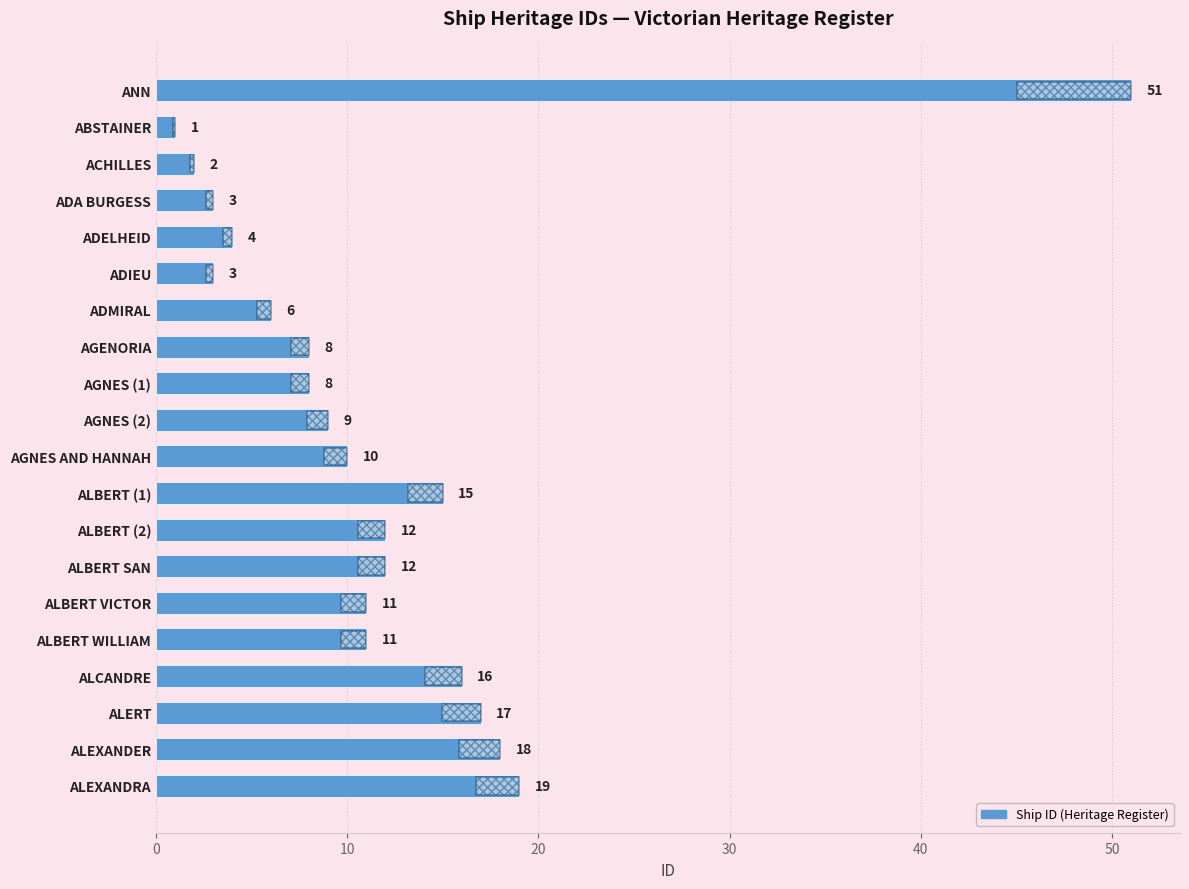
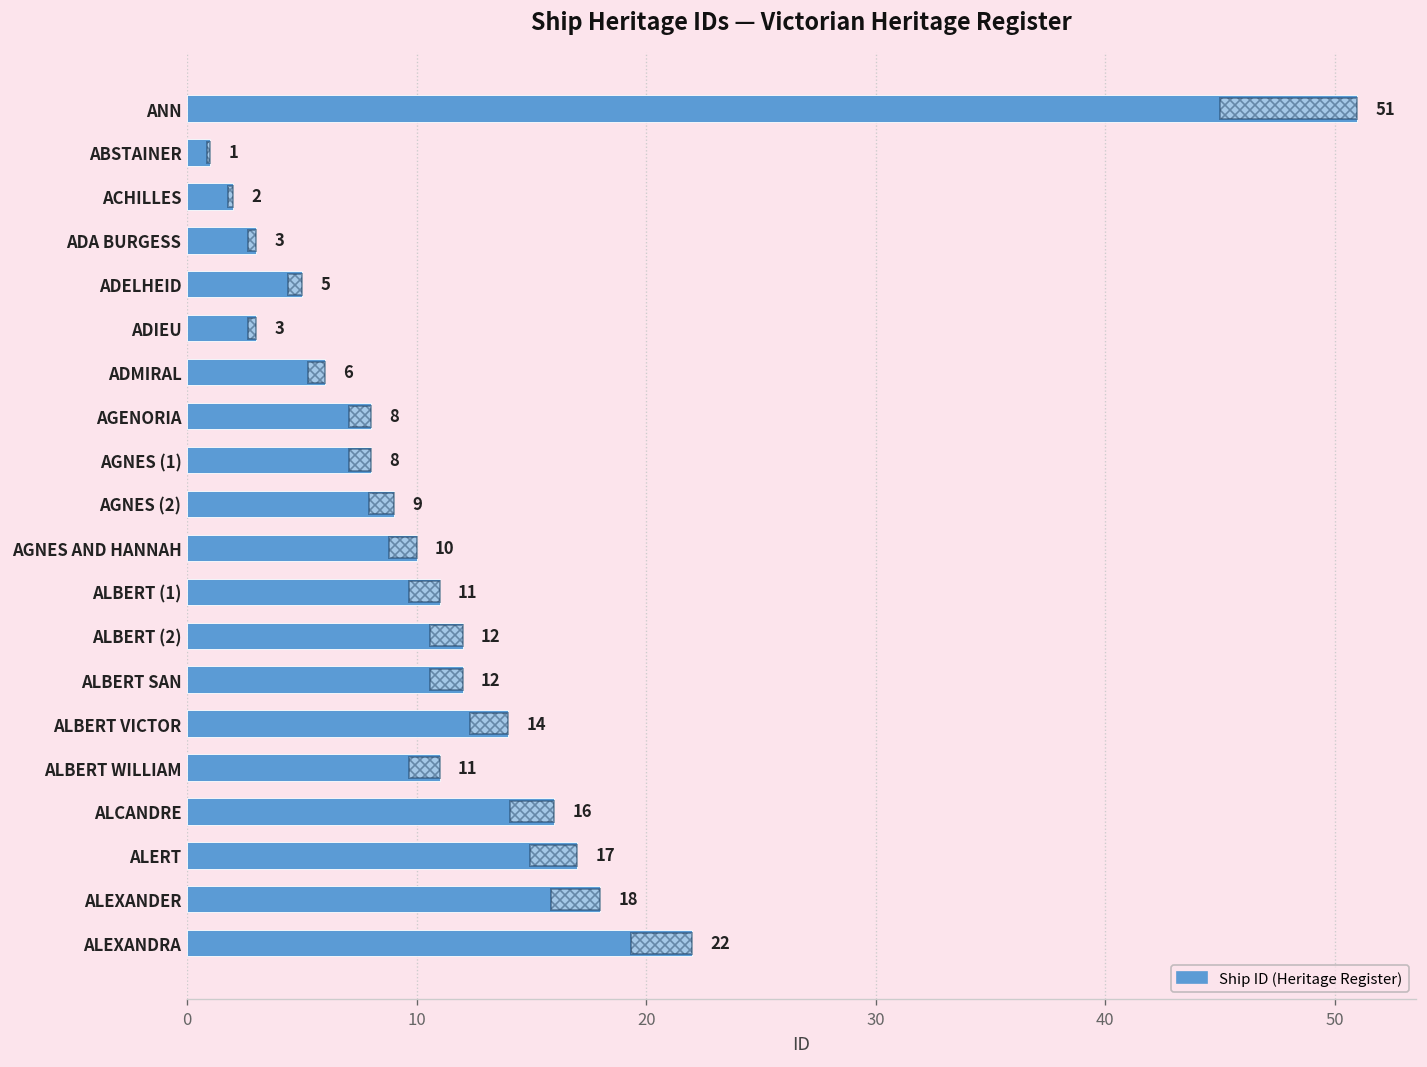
  {
    "ANN": 51,
    "ABSTAINER": 1,
    "ACHILLES": 2,
    "ADA BURGESS": 3,
-   "ADELHEID": 4,
+   "ADELHEID": 5,
    "ADIEU": 3,
    "ADMIRAL": 6,
    "AGENORIA": 8,
    "AGNES (1)": 8,
    "AGNES (2)": 9,
    "AGNES AND HANNAH": 10,
-   "ALBERT (1)": 15,
+   "ALBERT (1)": 11,
    "ALBERT (2)": 12,
    "ALBERT SAN": 12,
-   "ALBERT VICTOR": 11,
+   "ALBERT VICTOR": 14,
    "ALBERT WILLIAM": 11,
    "ALCANDRE": 16,
    "ALERT": 17,
    "ALEXANDER": 18,
-   "ALEXANDRA": 19
+   "ALEXANDRA": 22
  }
